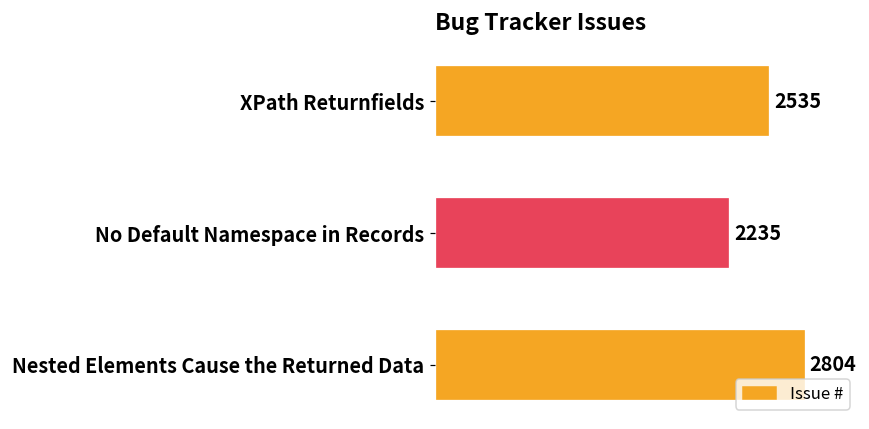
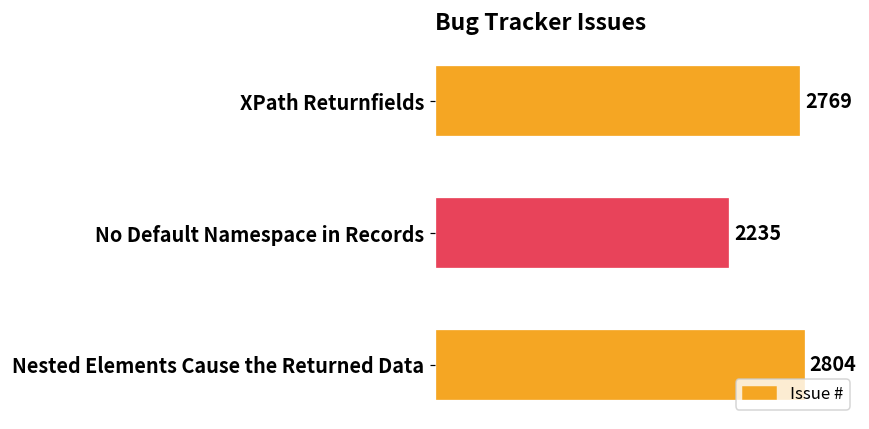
  {
-   "XPath Returnfields": 2535,
+   "XPath Returnfields": 2769,
    "No Default Namespace in Records": 2235,
    "Nested Elements Cause the Returned Data": 2804
  }
